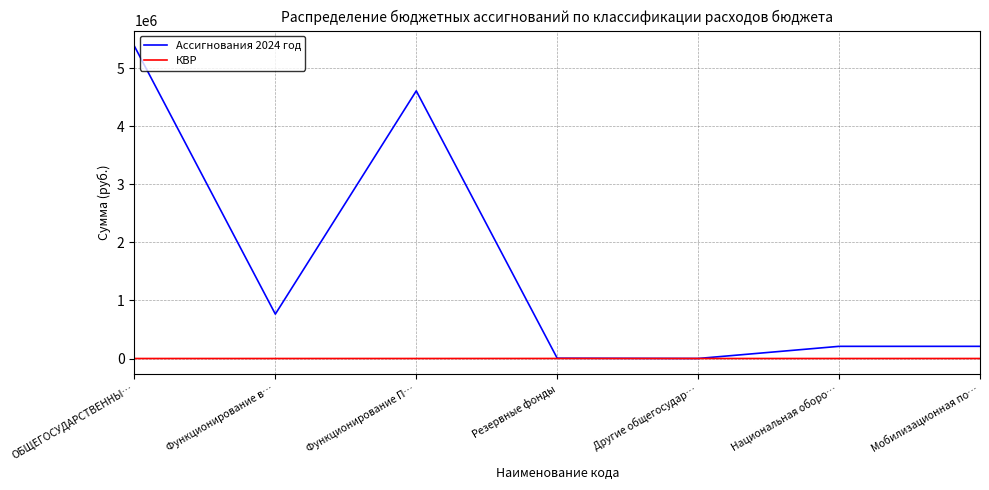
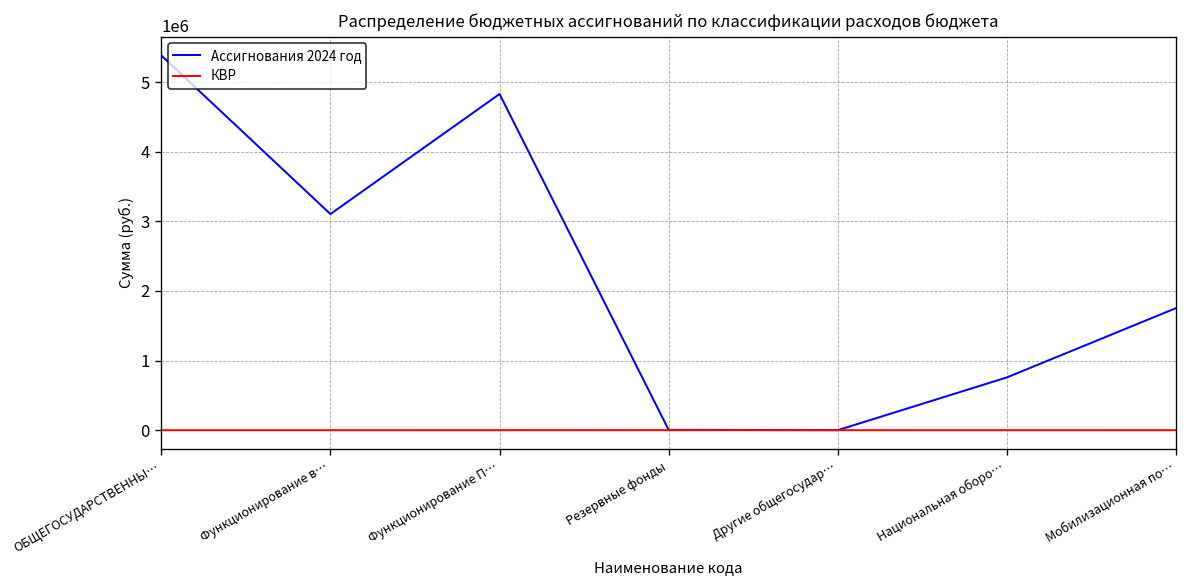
  {
    "Ассигнования 2024 год": {
      "ОБЩЕГОСУДАРСТВЕННЫ…": 5400000,
-     "Функционирование в…": 800000,
-     "Функционирование П…": 4600000,
-     "Национальная оборо…": 200000,
-     "Мобилизационная по…": 200000
+     "Функционирование в…": 3100000,
+     "Функционирование П…": 4800000,
+     "Национальная оборо…": 800000,
+     "Мобилизационная по…": 1800000
    },
    "КВР": {
      "ОБЩЕГОСУДАРСТВЕННЫ…": 0,
      "Функционирование в…": 0,
      "Функционирование П…": 0,
      "Национальная оборо…": 0,
      "Мобилизационная по…": 0
    }
  }
